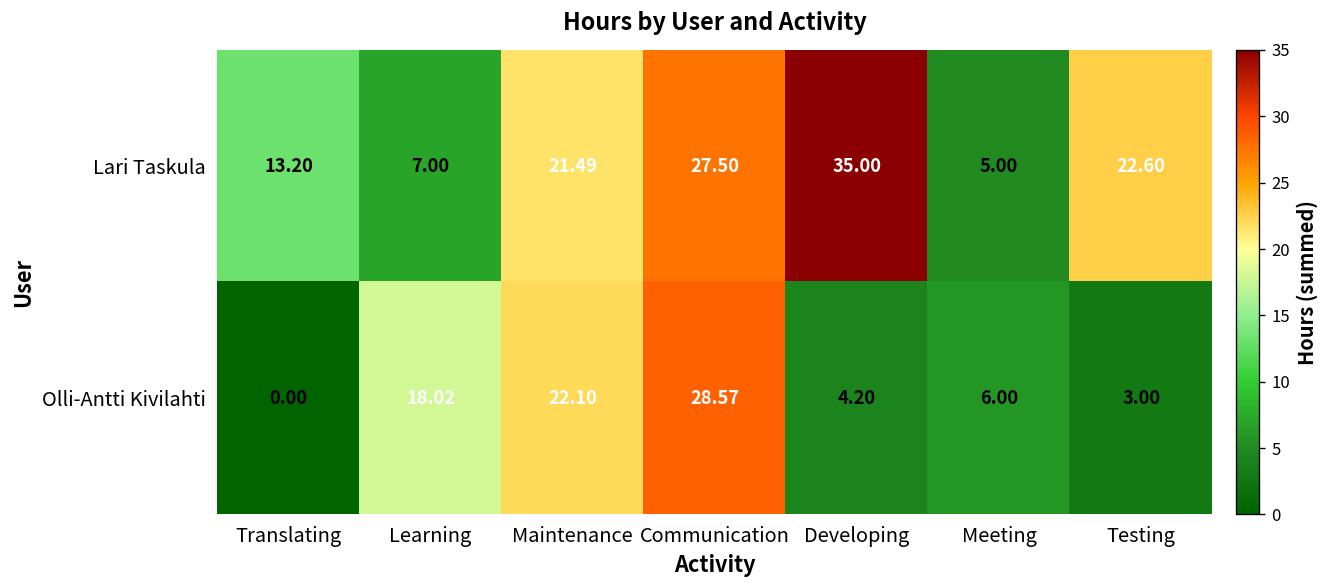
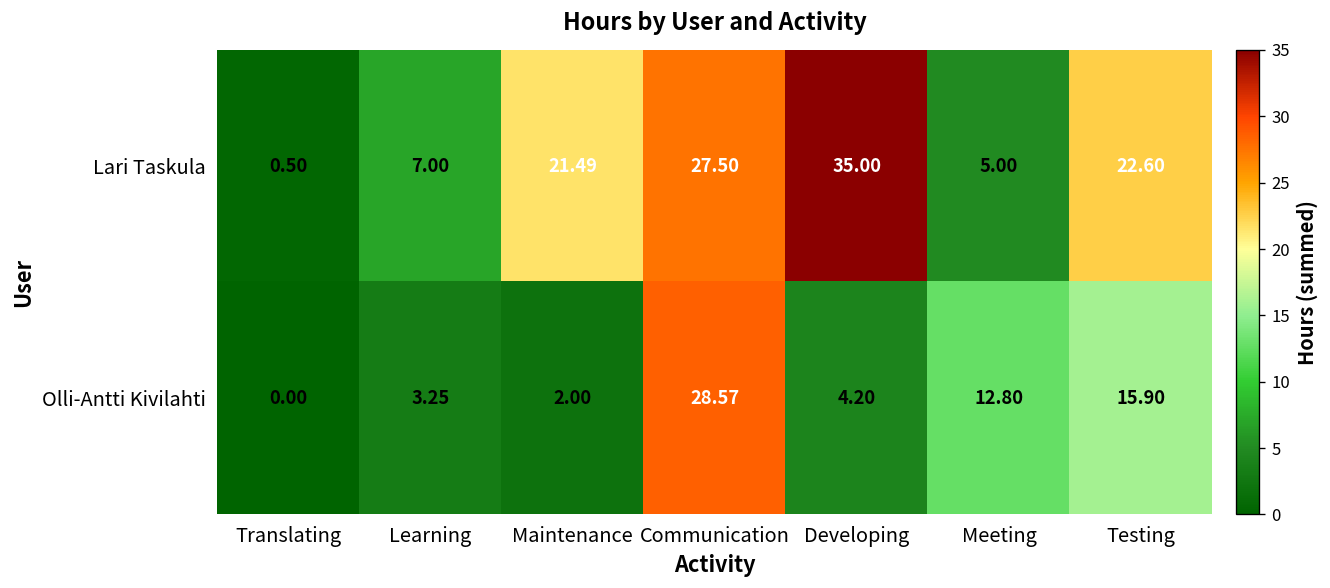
  {
    "Lari Taskula": {
-     "Translating": 13.20,
+     "Translating": 0.50,
      "Learning": 7.00,
      "Maintenance": 21.49,
      "Communication": 27.50,
      "Developing": 35.00,
      "Meeting": 5.00,
      "Testing": 22.60
    },
    "Olli-Antti Kivilahti": {
      "Translating": 0.00,
-     "Learning": 18.02,
-     "Maintenance": 22.10,
+     "Learning": 3.25,
+     "Maintenance": 2.00,
      "Communication": 28.57,
      "Developing": 4.20,
-     "Meeting": 6.00,
-     "Testing": 3.00
+     "Meeting": 12.80,
+     "Testing": 15.90
    }
  }
